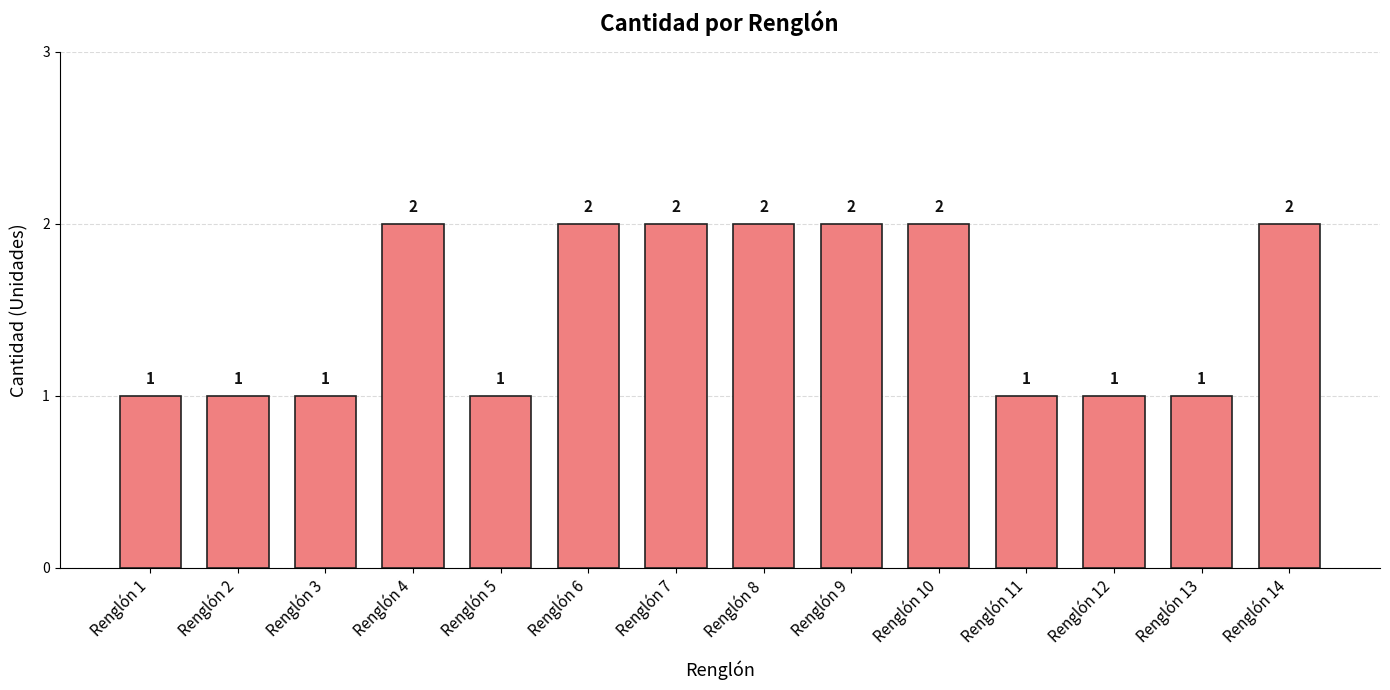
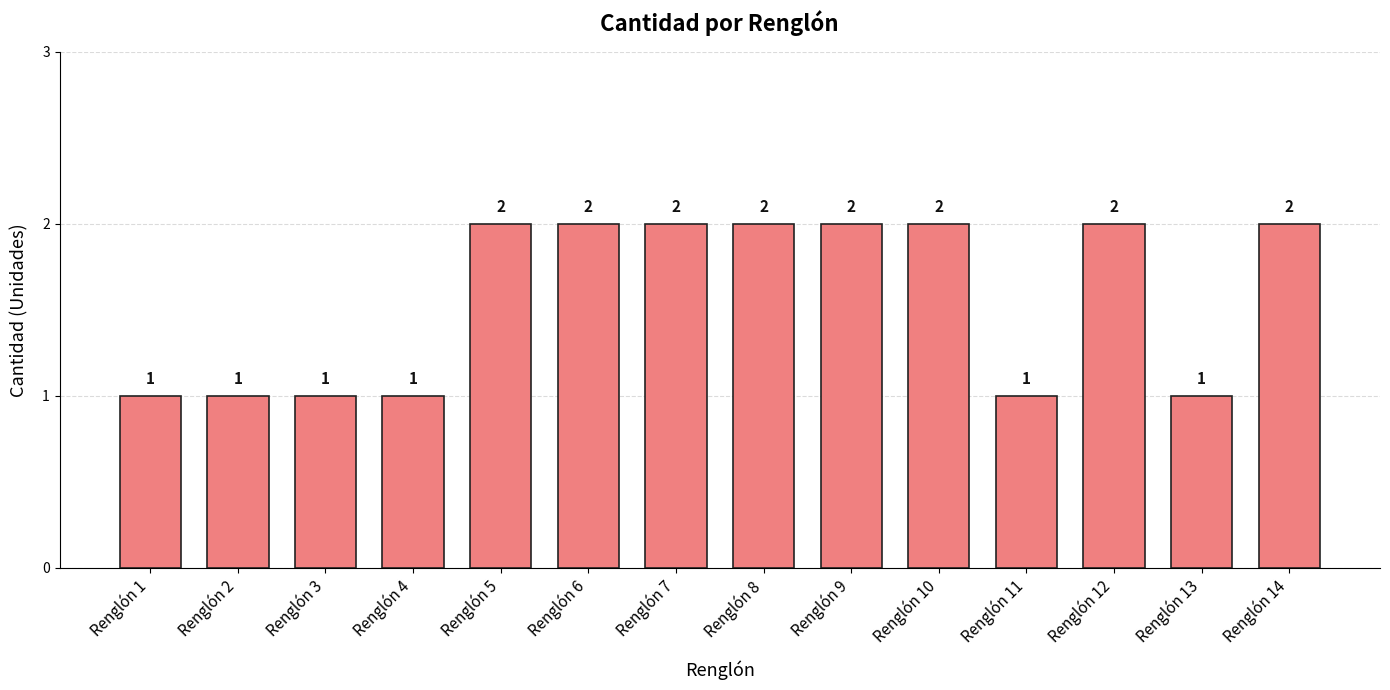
  {
    "Renglón 1": 1,
    "Renglón 2": 1,
    "Renglón 3": 1,
-   "Renglón 4": 2,
-   "Renglón 5": 1,
+   "Renglón 4": 1,
+   "Renglón 5": 2,
    "Renglón 6": 2,
    "Renglón 7": 2,
    "Renglón 8": 2,
    "Renglón 9": 2,
    "Renglón 10": 2,
    "Renglón 11": 1,
-   "Renglón 12": 1,
+   "Renglón 12": 2,
    "Renglón 13": 1,
    "Renglón 14": 2
  }
